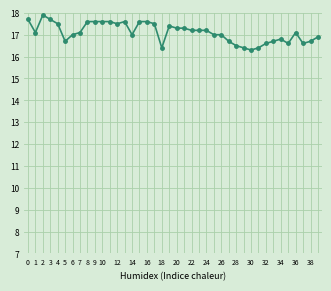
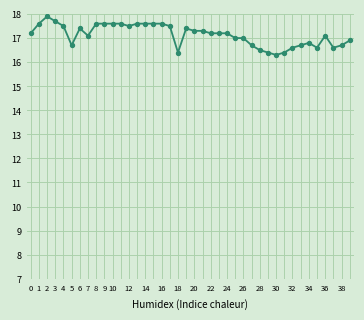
  {
-   "0": 17.7,
-   "1": 17.1,
+   "0": 17.2,
+   "1": 17.6,
    "2": 17.9,
    "3": 17.7,
    "4": 17.5,
    "5": 16.7,
-   "6": 17.0,
+   "6": 17.4,
    "7": 17.1,
    "8": 17.6,
    "9": 17.6,
    "10": 17.6,
    "12": 17.5,
-   "14": 17.0,
+   "14": 17.6,
    "16": 17.6,
    "18": 16.4,
    "20": 17.3,
    "22": 17.2,
    "24": 17.2,
    "26": 17.0,
    "28": 16.5,
    "30": 16.3,
    "32": 16.6,
    "34": 16.8,
    "36": 17.1,
    "38": 16.7
  }
